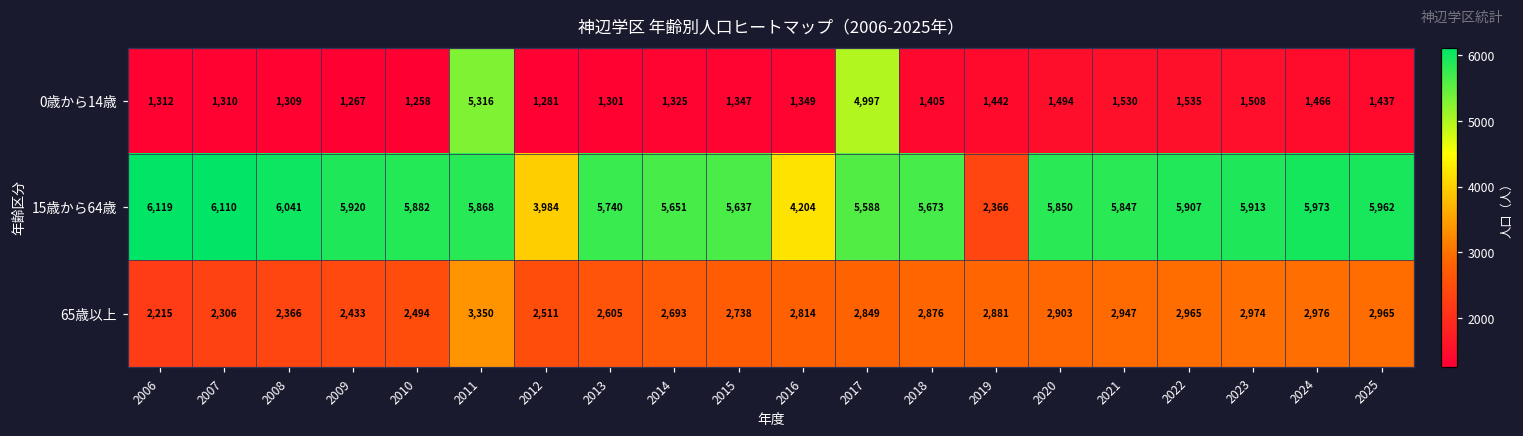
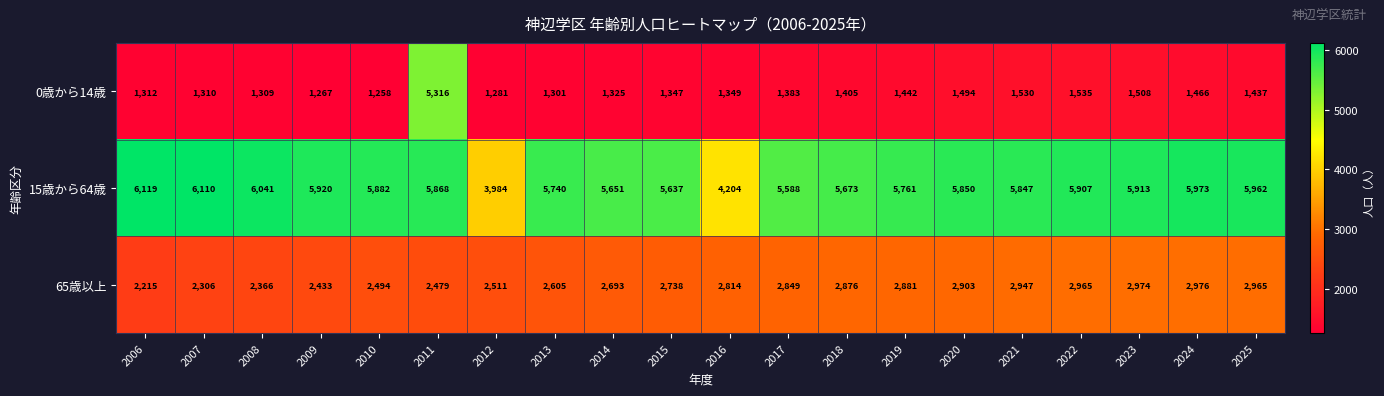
  {
    "0歳から14歳": {
      "2006": "1,312",
      "2007": "1,310",
      "2008": "1,309",
      "2009": "1,267",
      "2010": "1,258",
      "2011": "5,316",
      "2012": "1,281",
      "2013": "1,301",
      "2014": "1,325",
      "2015": "1,347",
      "2016": "1,349",
-     "2017": "4,997",
+     "2017": "1,383",
      "2018": "1,405",
      "2019": "1,442",
      "2020": "1,494",
      "2021": "1,530",
      "2022": "1,535",
      "2023": "1,508",
      "2024": "1,466",
      "2025": "1,437"
    },
    "15歳から64歳": {
      "2006": "6,119",
      "2007": "6,110",
      "2008": "6,041",
      "2009": "5,920",
      "2010": "5,882",
      "2011": "5,868",
      "2012": "3,984",
      "2013": "5,740",
      "2014": "5,651",
      "2015": "5,637",
      "2016": "4,204",
      "2017": "5,588",
      "2018": "5,673",
-     "2019": "2,366",
+     "2019": "5,761",
      "2020": "5,850",
      "2021": "5,847",
      "2022": "5,907",
      "2023": "5,913",
      "2024": "5,973",
      "2025": "5,962"
    },
    "65歳以上": {
      "2006": "2,215",
      "2007": "2,306",
      "2008": "2,366",
      "2009": "2,433",
      "2010": "2,494",
-     "2011": "3,350",
+     "2011": "2,479",
      "2012": "2,511",
      "2013": "2,605",
      "2014": "2,693",
      "2015": "2,738",
      "2016": "2,814",
      "2017": "2,849",
      "2018": "2,876",
      "2019": "2,881",
      "2020": "2,903",
      "2021": "2,947",
      "2022": "2,965",
      "2023": "2,974",
      "2024": "2,976",
      "2025": "2,965"
    }
  }
